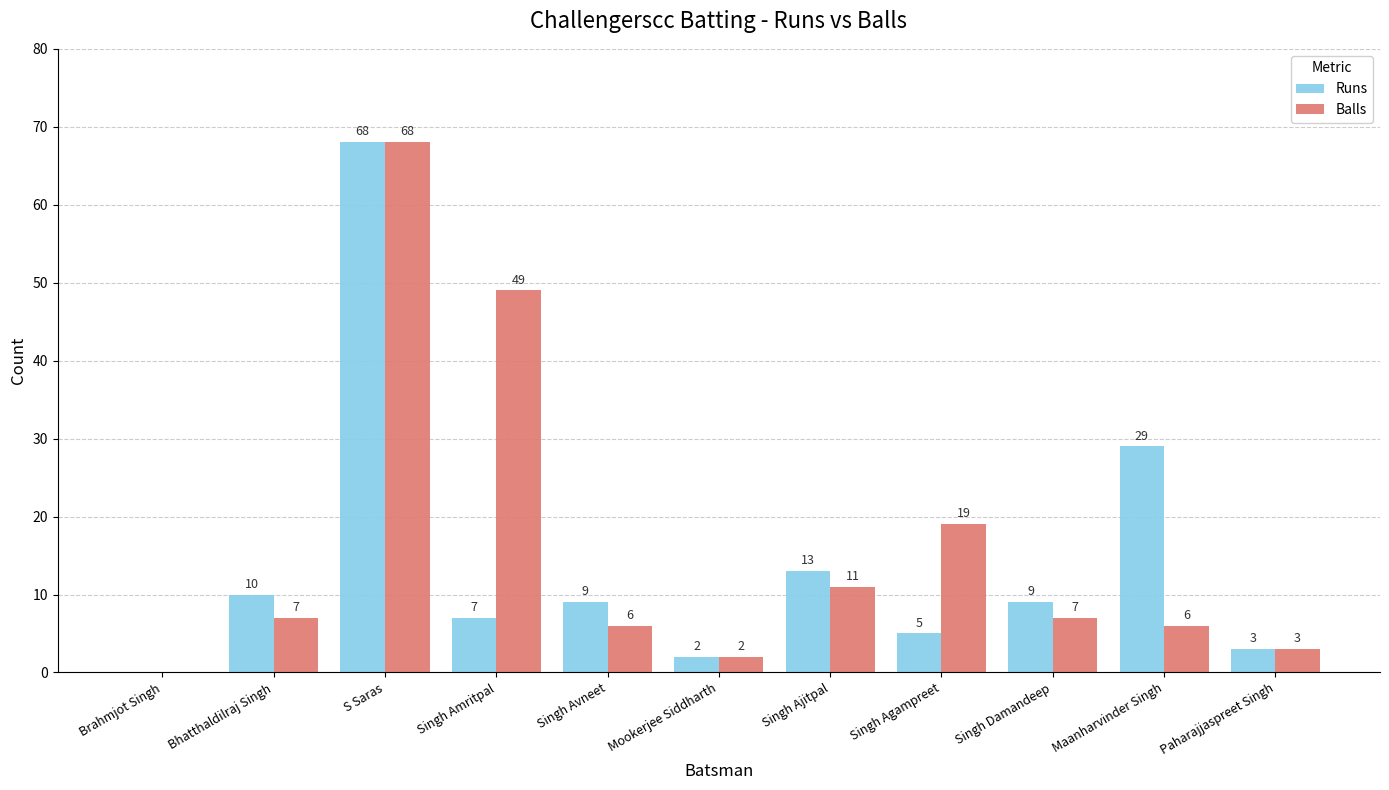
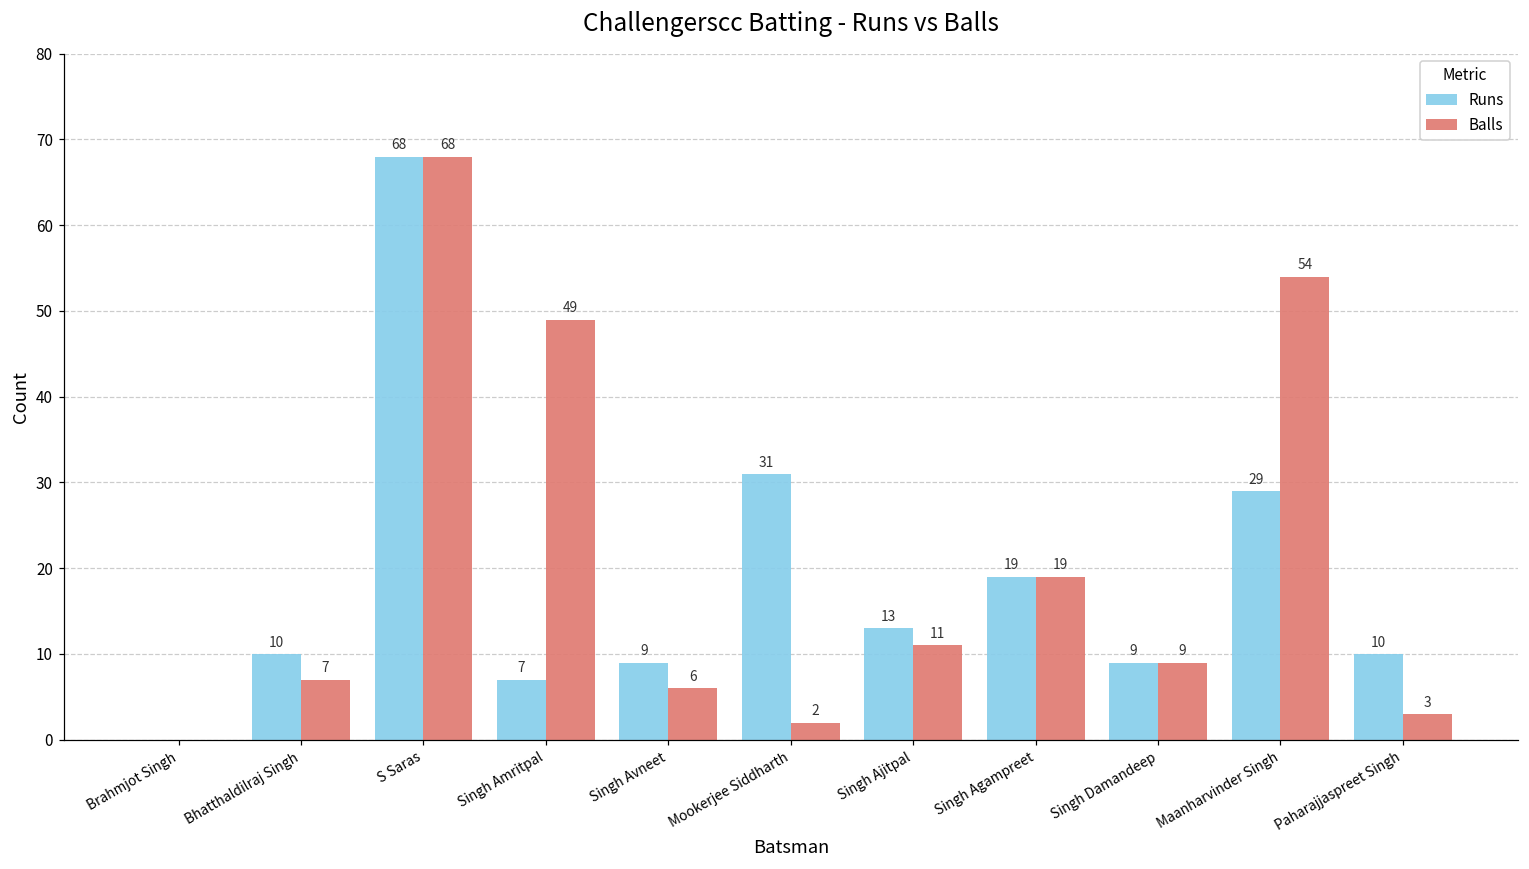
  {
    "Runs": {
      "Bhatthaldilraj Singh": 10,
      "S Saras": 68,
      "Singh Amritpal": 7,
      "Singh Avneet": 9,
-     "Mookerjee Siddharth": 2,
+     "Mookerjee Siddharth": 31,
      "Singh Ajitpal": 13,
-     "Singh Agampreet": 5,
+     "Singh Agampreet": 19,
      "Singh Damandeep": 9,
      "Maanharvinder Singh": 29,
-     "Paharajjaspreet Singh": 3
+     "Paharajjaspreet Singh": 10
    },
    "Balls": {
      "Bhatthaldilraj Singh": 7,
      "S Saras": 68,
      "Singh Amritpal": 49,
      "Singh Avneet": 6,
      "Mookerjee Siddharth": 2,
      "Singh Ajitpal": 11,
      "Singh Agampreet": 19,
-     "Singh Damandeep": 7,
-     "Maanharvinder Singh": 6,
+     "Singh Damandeep": 9,
+     "Maanharvinder Singh": 54,
      "Paharajjaspreet Singh": 3
    }
  }
